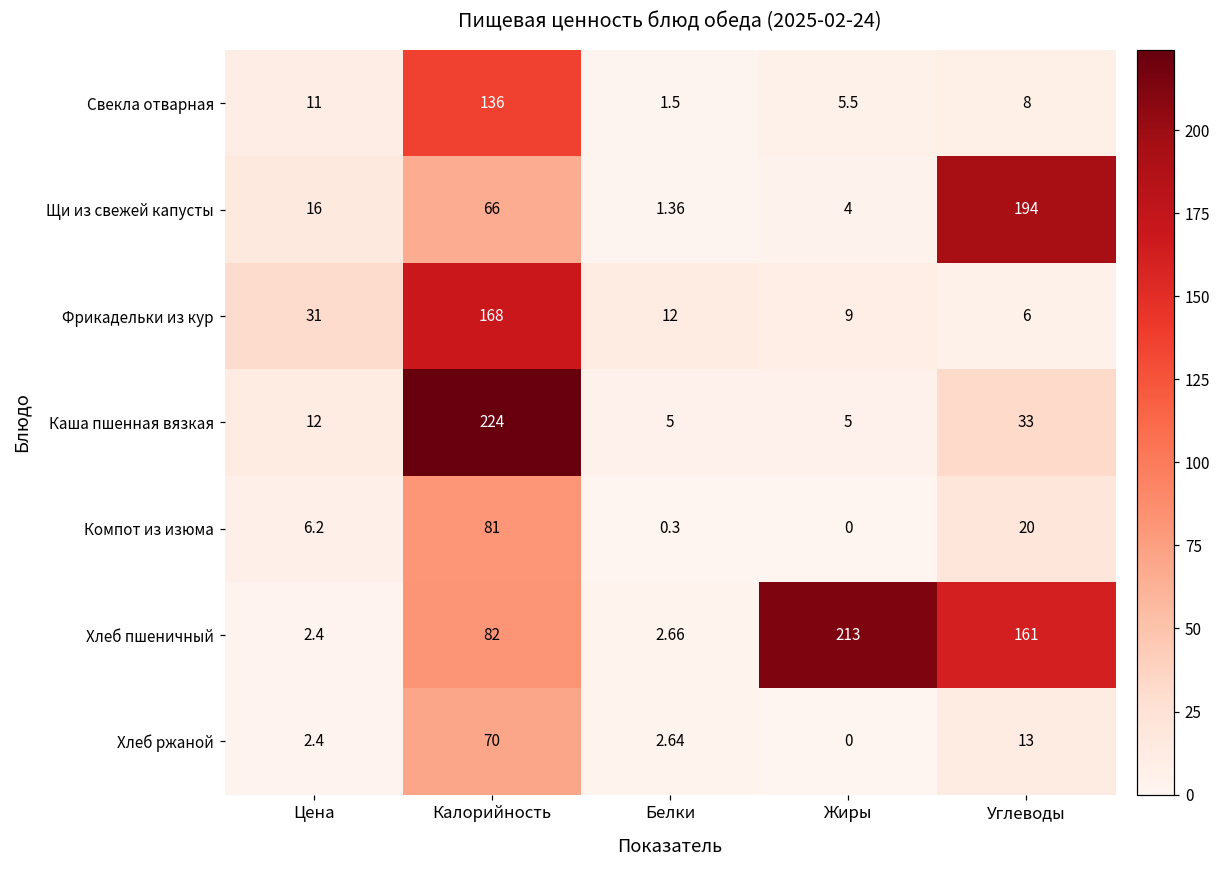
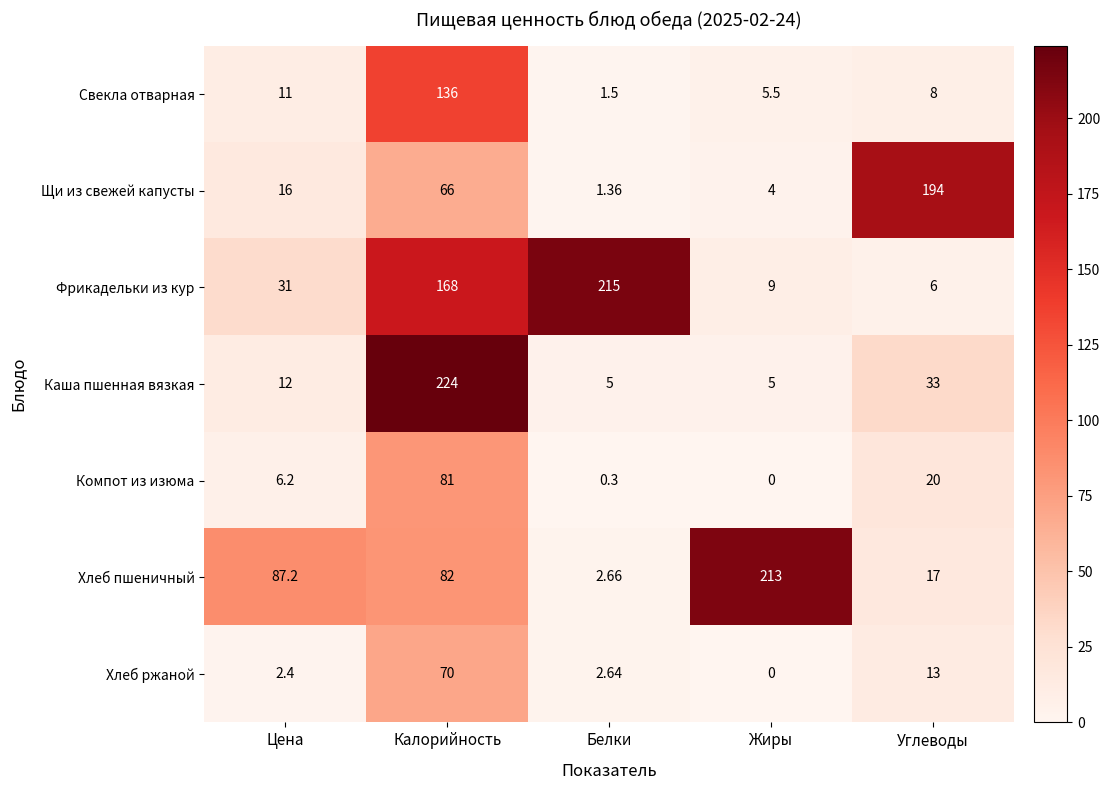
  {
    "Свекла отварная": {
      "Цена": 11,
      "Калорийность": 136,
      "Белки": 1.5,
      "Жиры": 5.5,
      "Углеводы": 8
    },
    "Щи из свежей капусты": {
      "Цена": 16,
      "Калорийность": 66,
      "Белки": 1.36,
      "Жиры": 4,
      "Углеводы": 194
    },
    "Фрикадельки из кур": {
      "Цена": 31,
      "Калорийность": 168,
-     "Белки": 12,
+     "Белки": 215,
      "Жиры": 9,
      "Углеводы": 6
    },
    "Каша пшенная вязкая": {
      "Цена": 12,
      "Калорийность": 224,
      "Белки": 5,
      "Жиры": 5,
      "Углеводы": 33
    },
    "Компот из изюма": {
      "Цена": 6.2,
      "Калорийность": 81,
      "Белки": 0.3,
      "Жиры": 0,
      "Углеводы": 20
    },
    "Хлеб пшеничный": {
-     "Цена": 2.4,
+     "Цена": 87.2,
      "Калорийность": 82,
      "Белки": 2.66,
      "Жиры": 213,
-     "Углеводы": 161
+     "Углеводы": 17
    },
    "Хлеб ржаной": {
      "Цена": 2.4,
      "Калорийность": 70,
      "Белки": 2.64,
      "Жиры": 0,
      "Углеводы": 13
    }
  }
